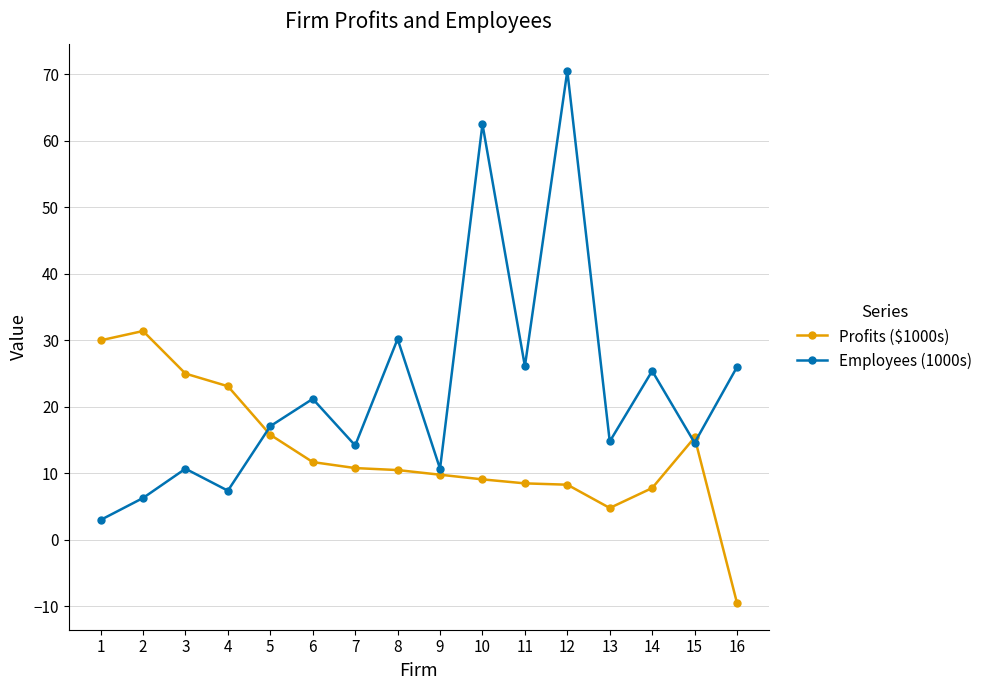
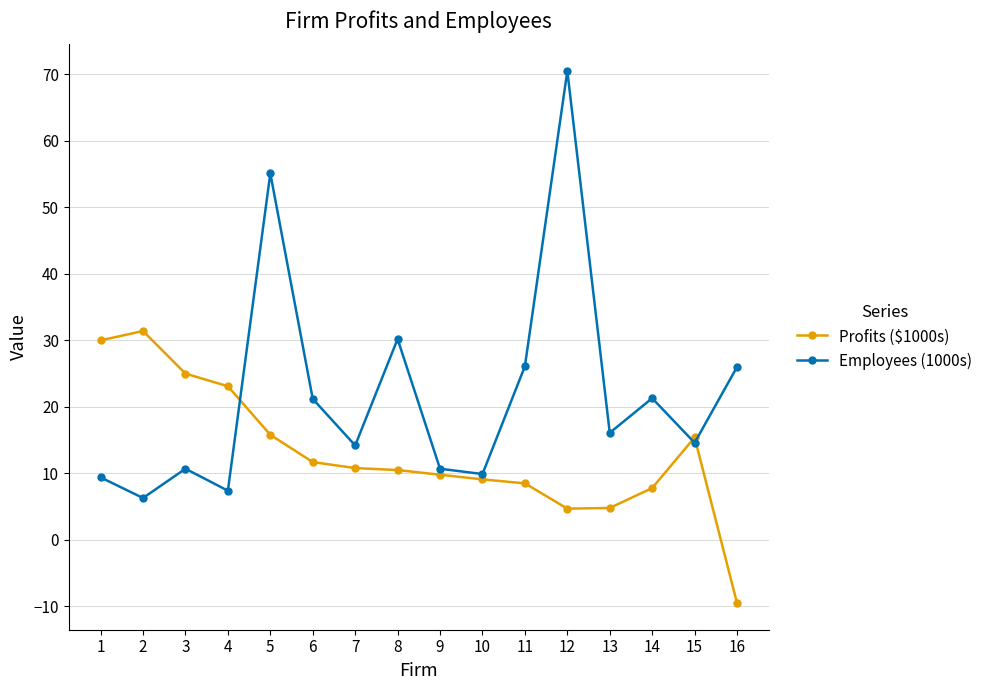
  {
    "Profits ($1000s)": {
      "1": 30,
      "2": 31,
      "3": 25,
      "4": 23,
      "5": 16,
      "6": 12,
      "7": 11,
      "8": 11,
      "9": 10,
      "10": 9,
      "11": 9,
-     "12": 8,
+     "12": 5,
      "13": 5,
      "14": 8,
      "15": 15,
      "16": -10
    },
    "Employees (1000s)": {
-     "1": 3,
+     "1": 9,
      "2": 6,
      "3": 11,
      "4": 7,
-     "5": 17,
+     "5": 55,
      "6": 21,
      "7": 14,
      "8": 30,
      "9": 11,
-     "10": 63,
+     "10": 10,
      "11": 26,
      "12": 71,
-     "13": 15,
-     "14": 25,
+     "13": 16,
+     "14": 21,
      "15": 15,
      "16": 26
    }
  }
